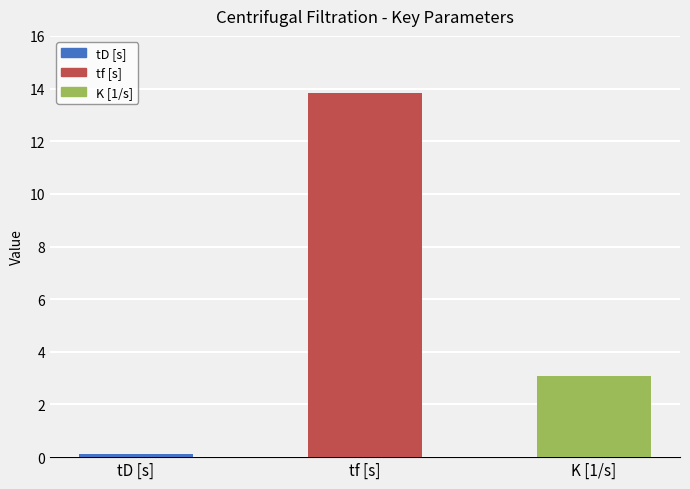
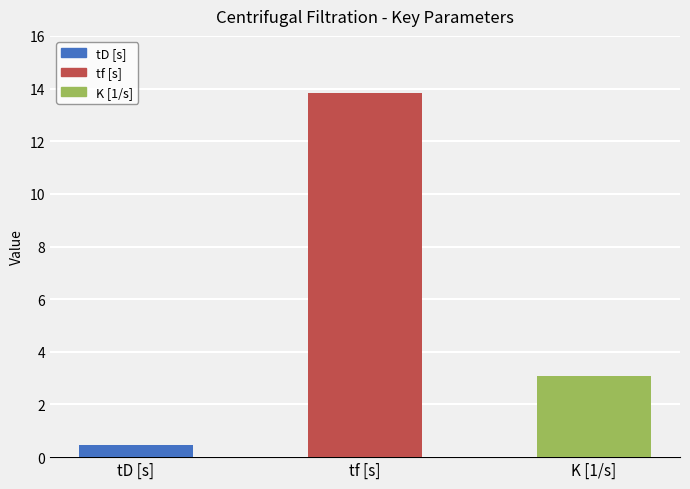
  {
-   "tD [s]": 0.1,
+   "tD [s]": 0.5,
    "tf [s]": 13.8,
    "K [1/s]": 3.1
  }
